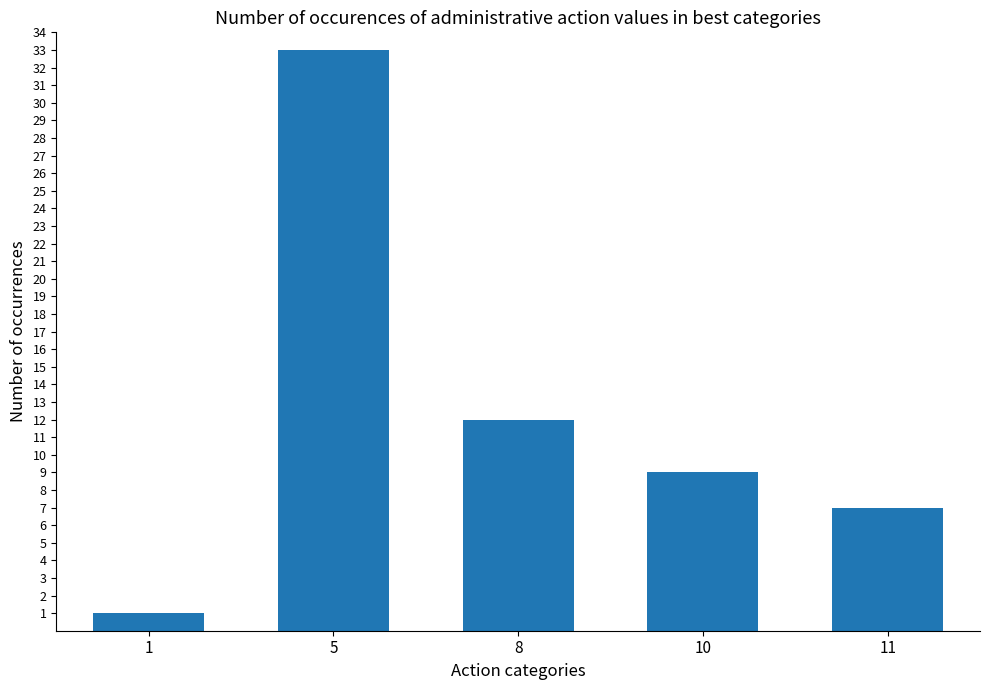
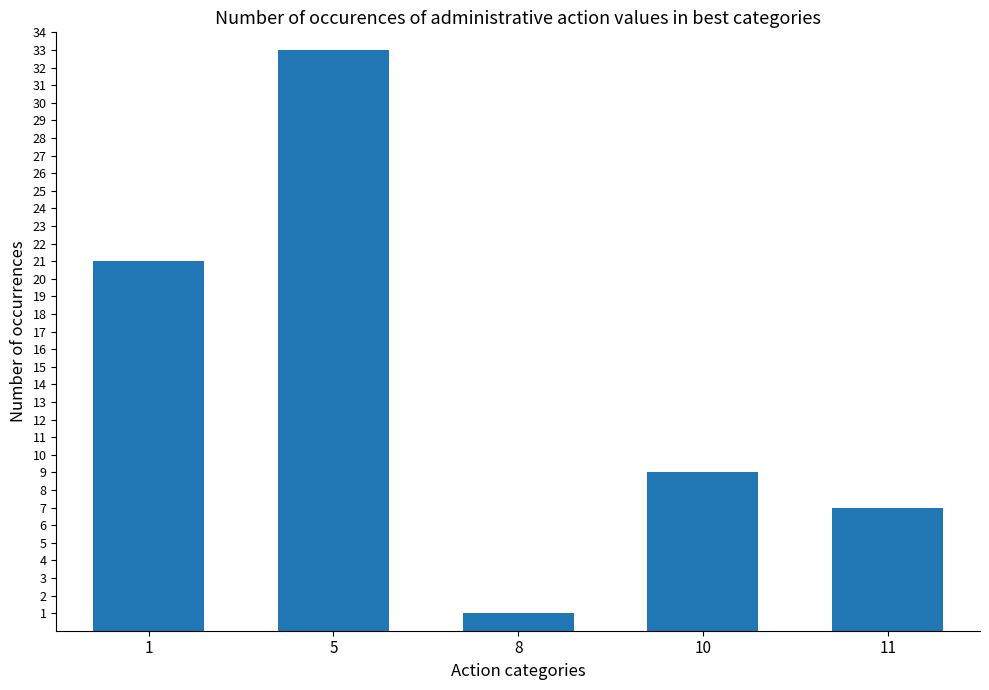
  {
-   "1": 1,
+   "1": 21,
    "5": 33,
-   "8": 12,
+   "8": 1,
    "10": 9,
    "11": 7
  }
